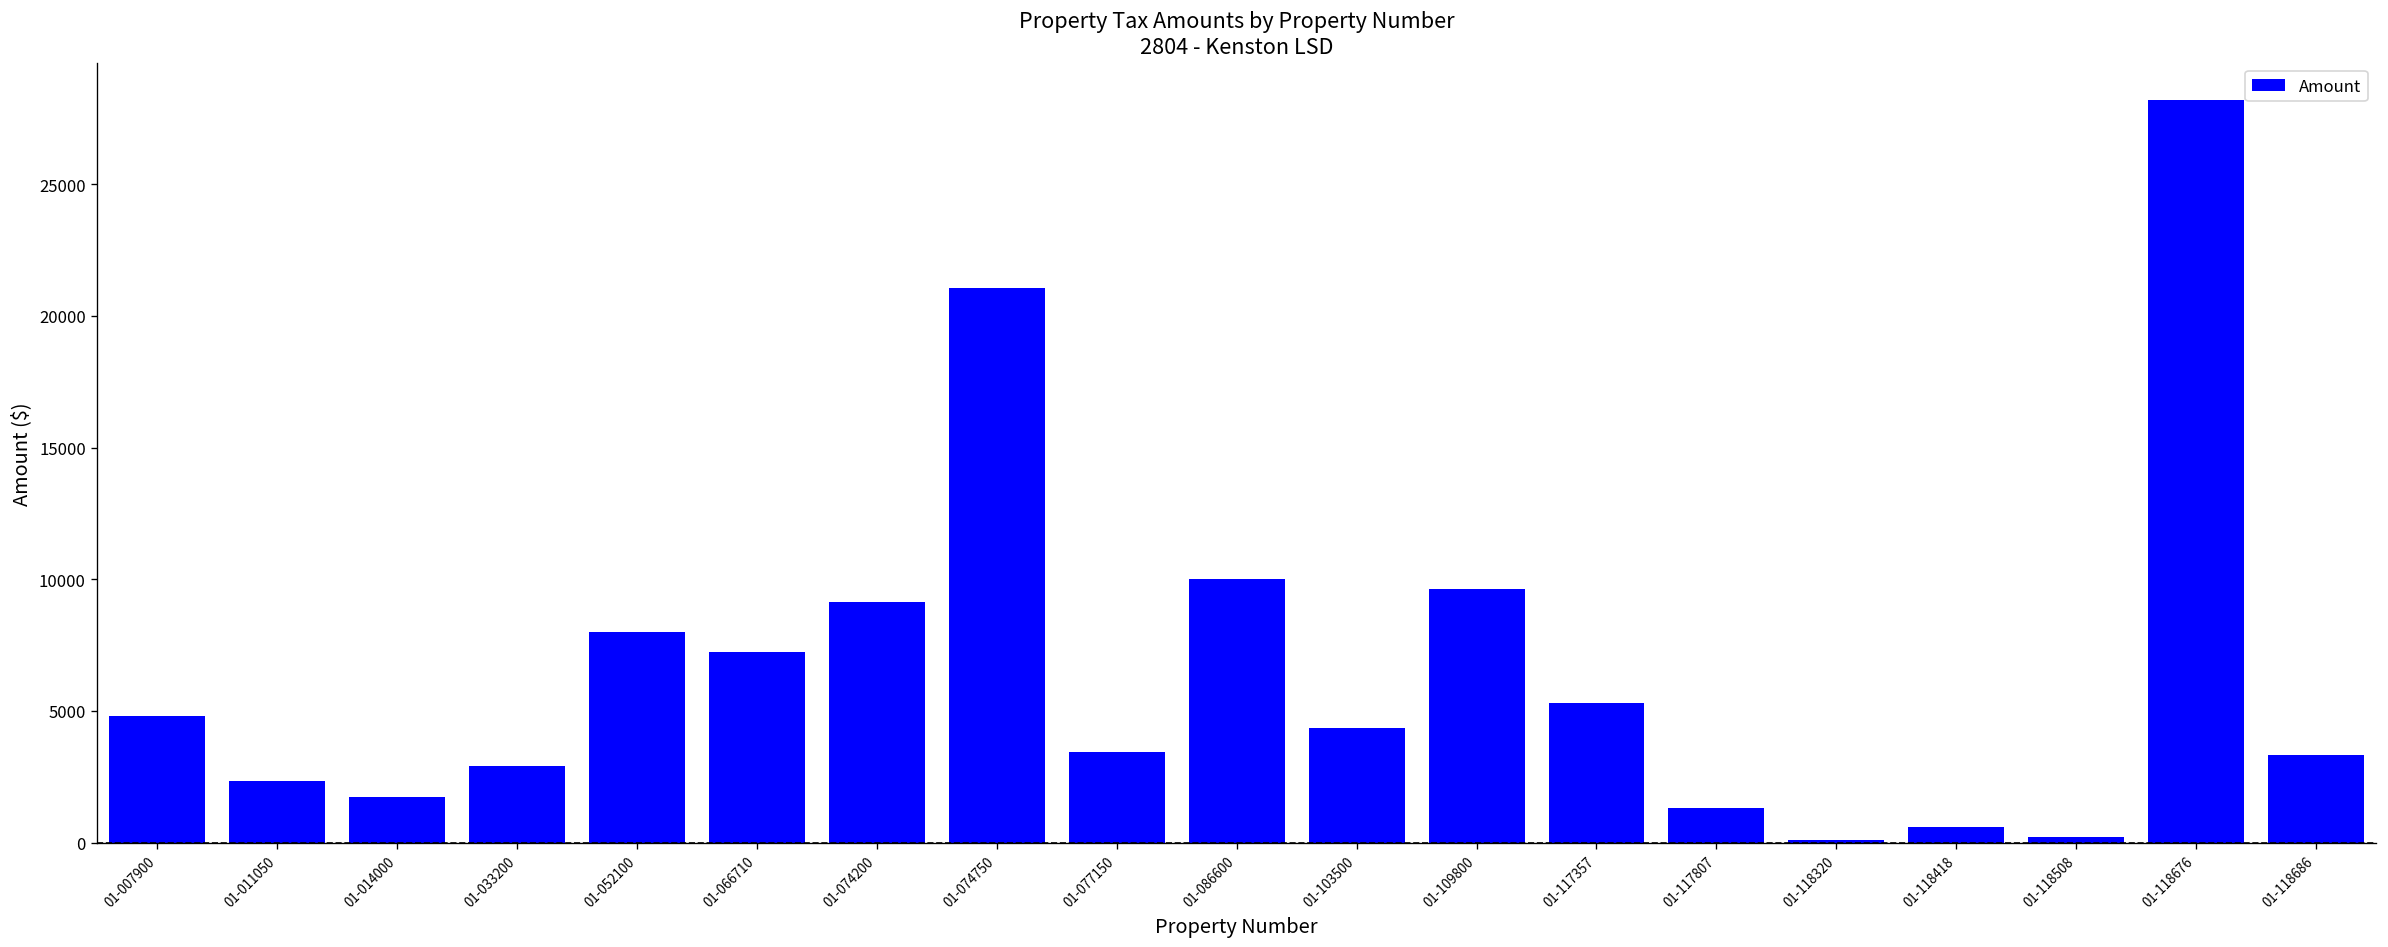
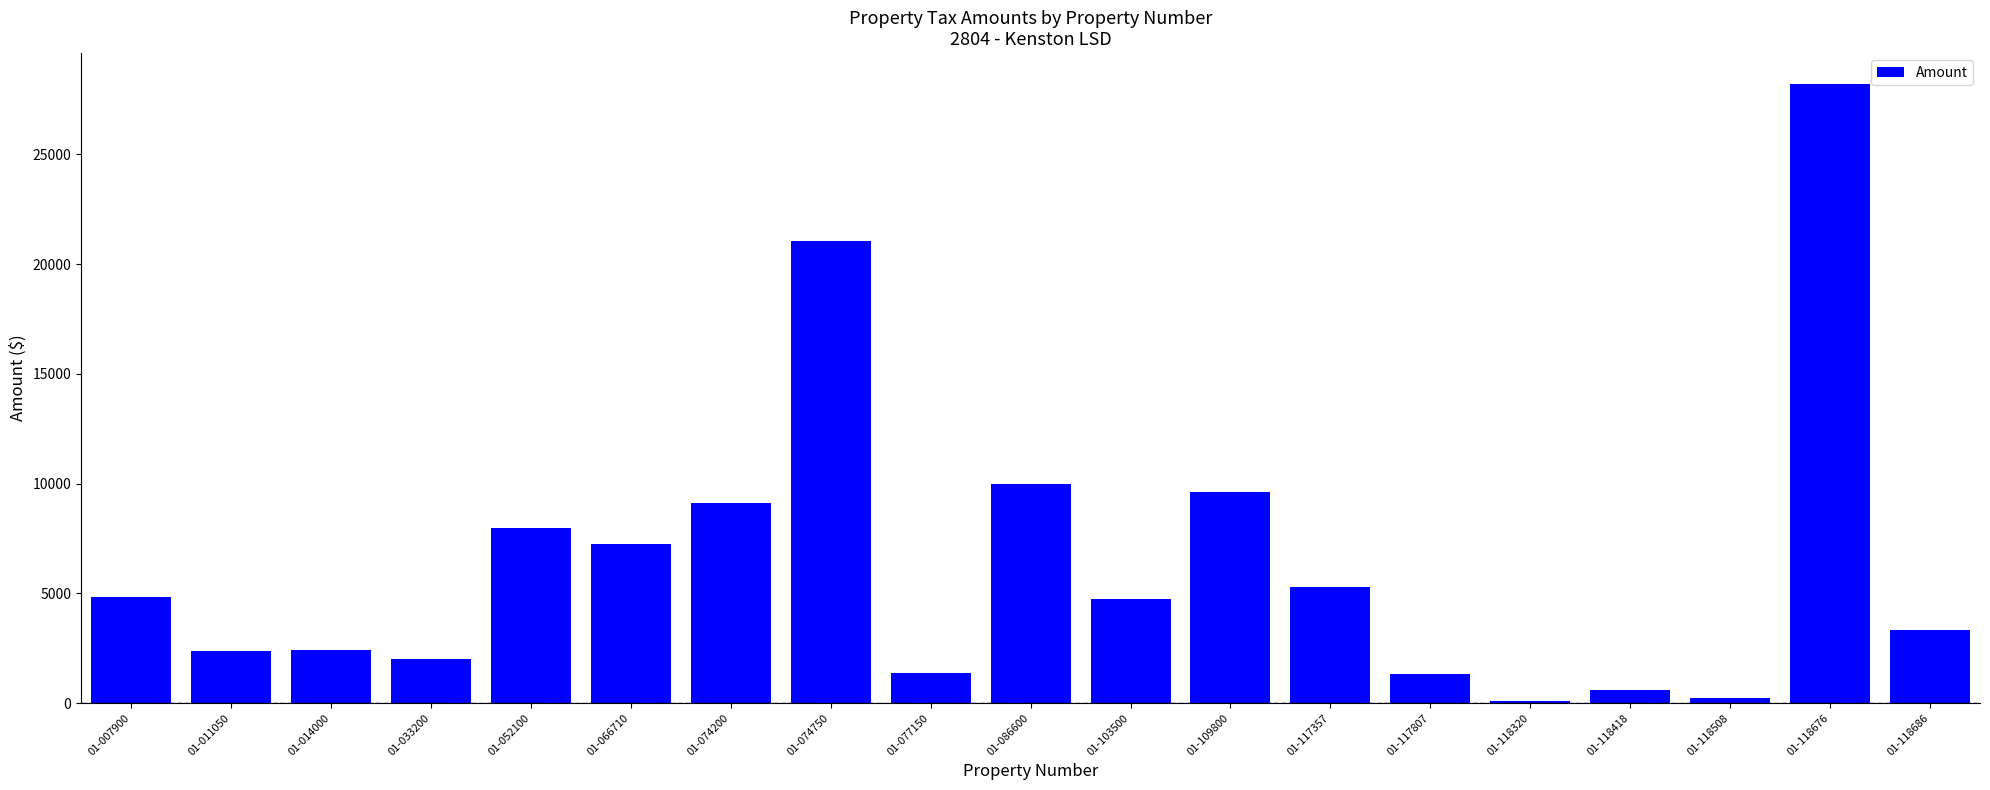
  {
    "01-007900": 4800,
    "01-011050": 2400,
-   "01-014000": 1700,
-   "01-033200": 2900,
+   "01-014000": 2400,
+   "01-033200": 2000,
    "01-052100": 8000,
    "01-066710": 7200,
    "01-074200": 9100,
    "01-074750": 21100,
-   "01-077150": 3400,
+   "01-077150": 1400,
    "01-086600": 10000,
-   "01-103500": 4400,
+   "01-103500": 4800,
    "01-109800": 9600,
    "01-117357": 5300,
    "01-117807": 1300,
    "01-118418": 600,
    "01-118508": 200,
    "01-118676": 28200,
    "01-118686": 3300
  }
